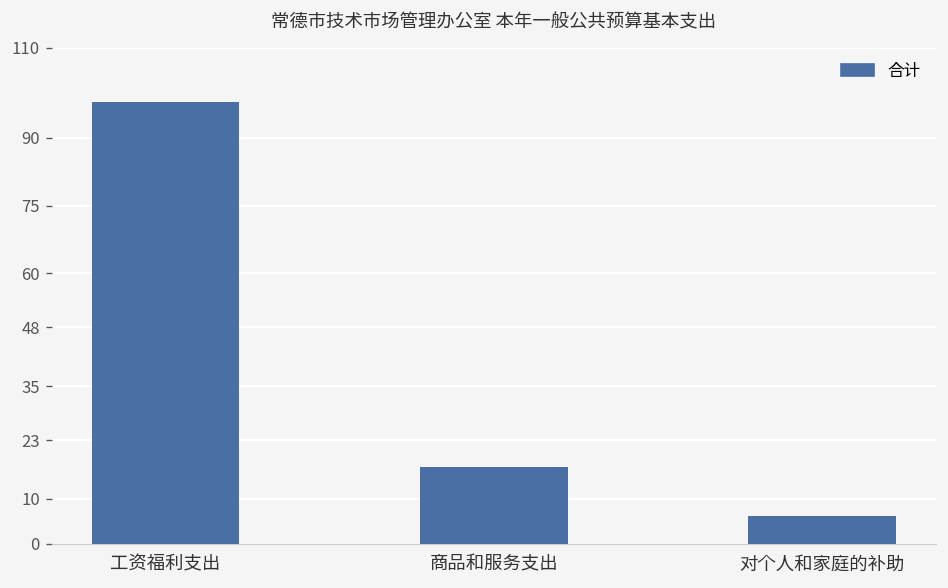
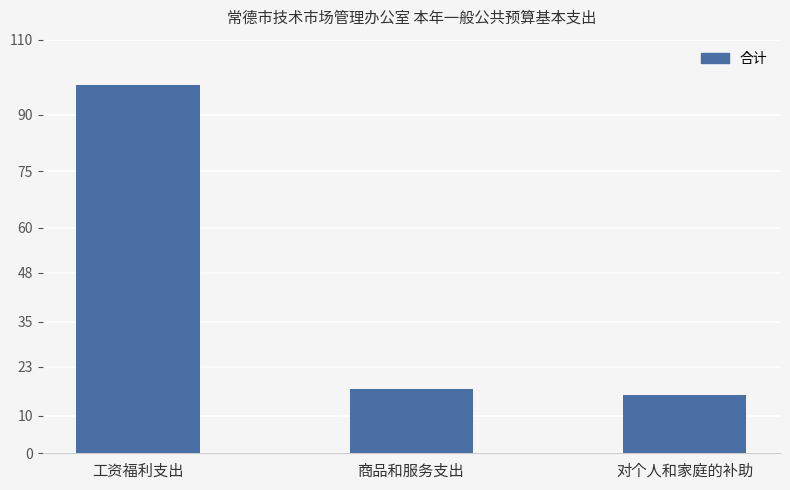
  {
    "工资福利支出": 98,
    "商品和服务支出": 17,
-   "对个人和家庭的补助": 6
+   "对个人和家庭的补助": 15
  }
